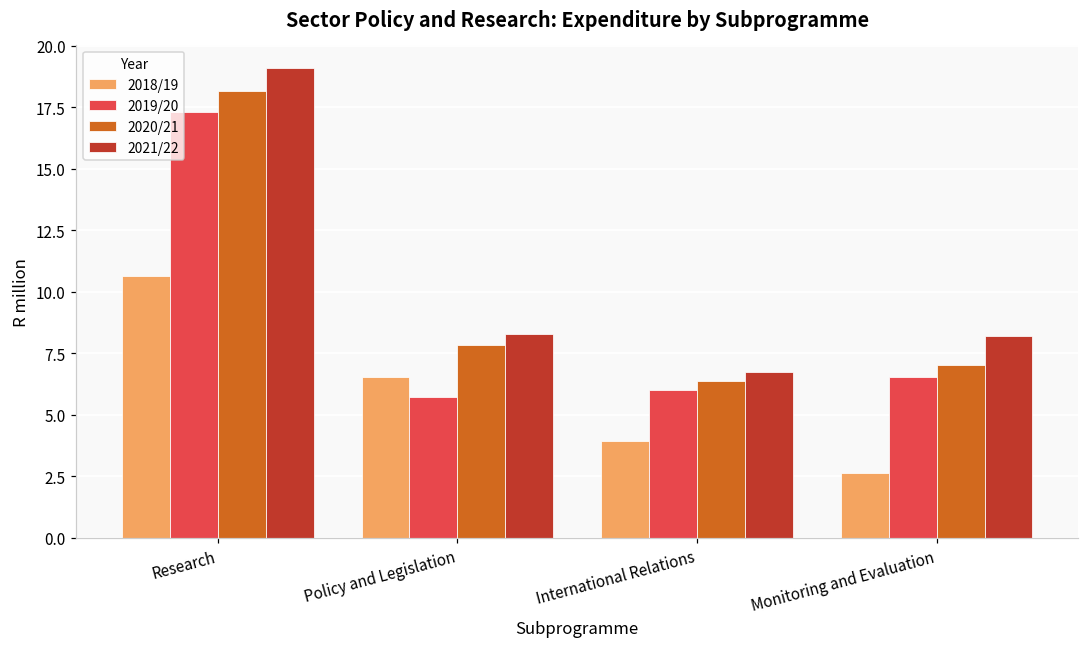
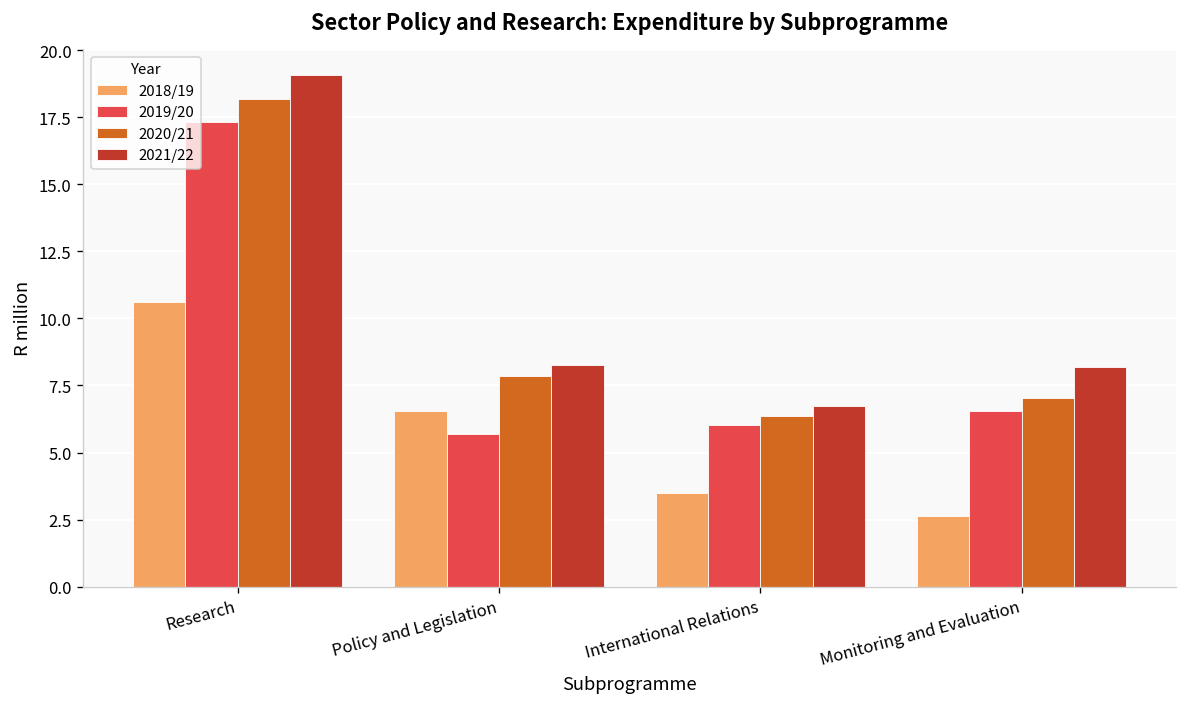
  {
    "2018/19": {
      "Research": 10.6,
      "Policy and Legislation": 6.5,
-     "International Relations": 4.0,
+     "International Relations": 3.5,
      "Monitoring and Evaluation": 2.6
    }
  }
